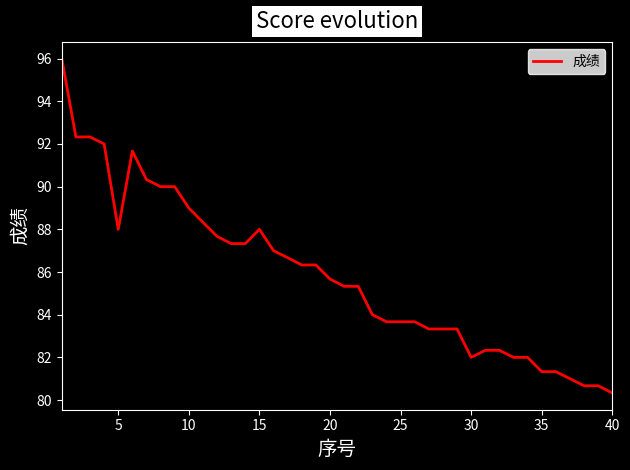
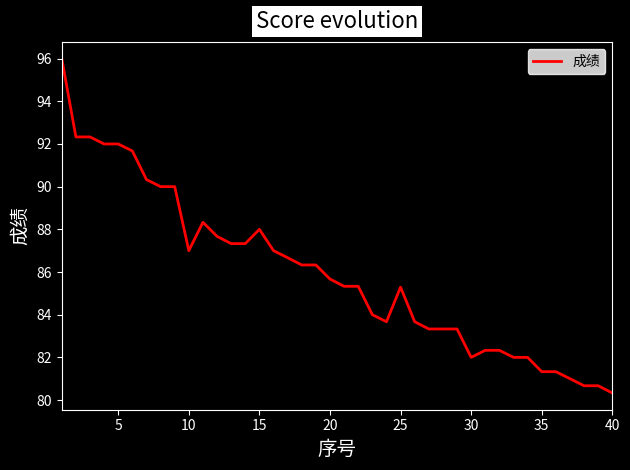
  {
-   "5": 88,
-   "10": 89,
+   "5": 92,
+   "10": 87,
    "15": 88.0,
    "20": 85.7,
-   "25": 83.7,
+   "25": 85.3,
    "30": 82.0,
    "35": 81.3,
    "40": 80.3
  }
